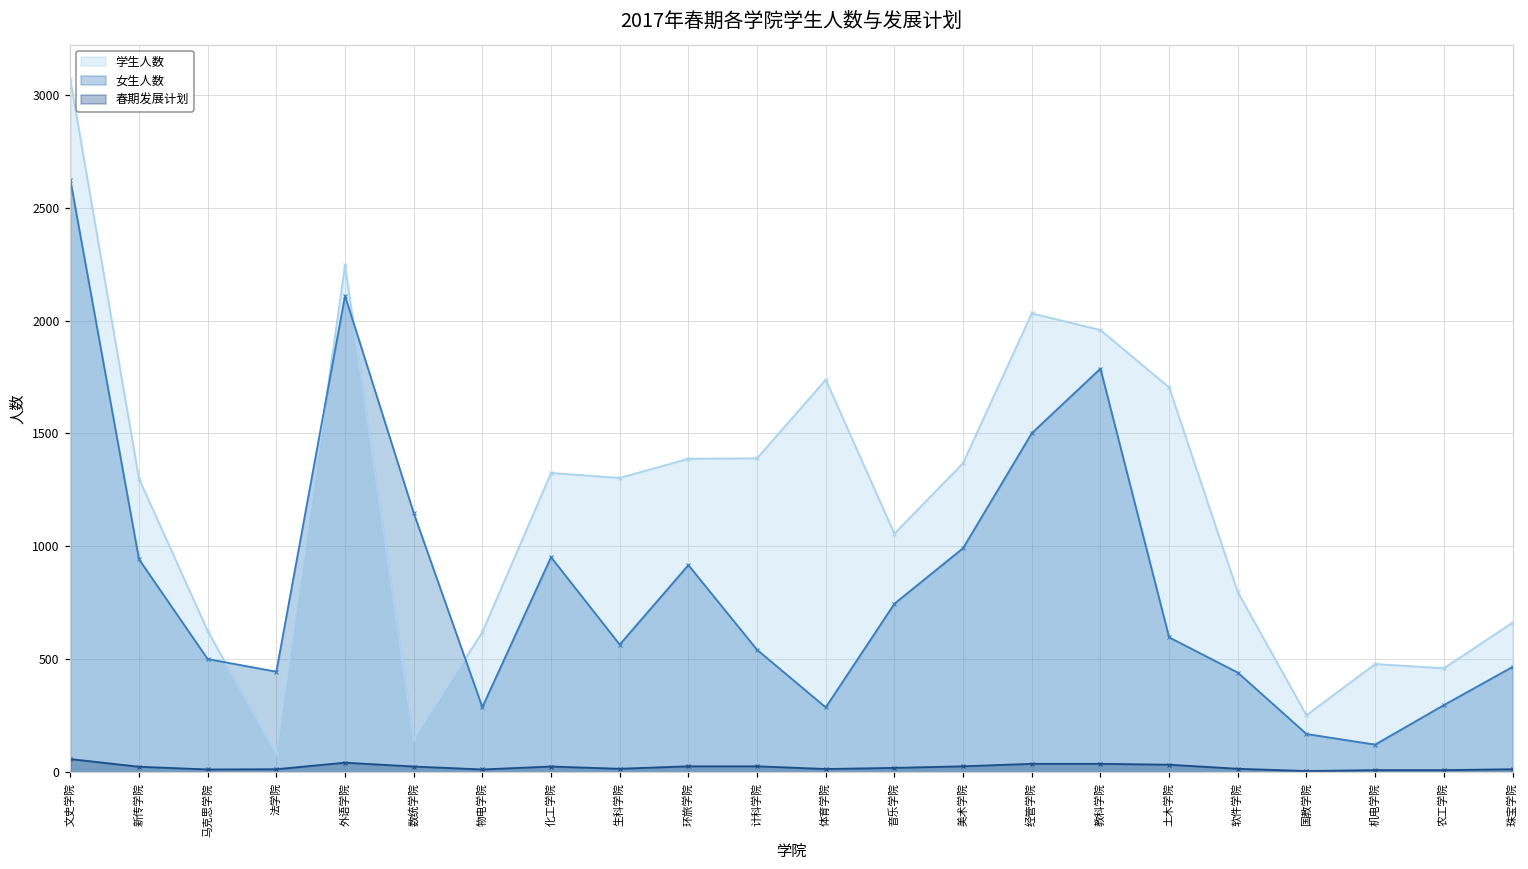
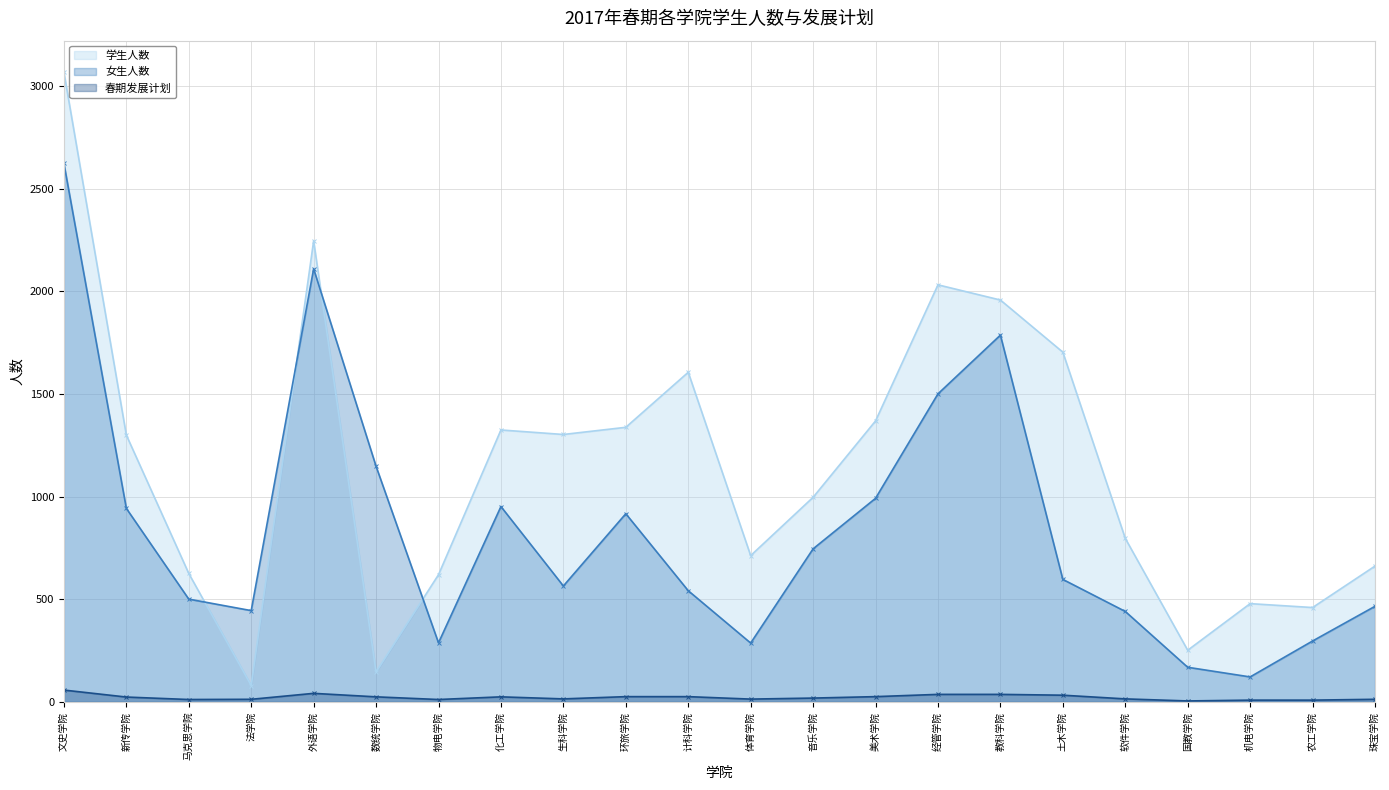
  {
    "学生人数": {
      "文史学院": 3070,
      "新传学院": 1300,
      "马克思学院": 630,
      "法学院": 80,
      "外语学院": 2250,
      "数统学院": 150,
      "物电学院": 620,
      "化工学院": 1330,
      "生科学院": 1300,
-     "环旅学院": 1390,
-     "计科学院": 1390,
-     "体育学院": 1740,
-     "音乐学院": 1060,
+     "环旅学院": 1340,
+     "计科学院": 1610,
+     "体育学院": 710,
+     "音乐学院": 1000,
      "美术学院": 1370,
      "经管学院": 2030,
      "教科学院": 1960,
      "土木学院": 1700,
      "软件学院": 800,
      "国教学院": 250,
      "机电学院": 480,
      "农工学院": 460,
      "珠宝学院": 660
    }
  }
